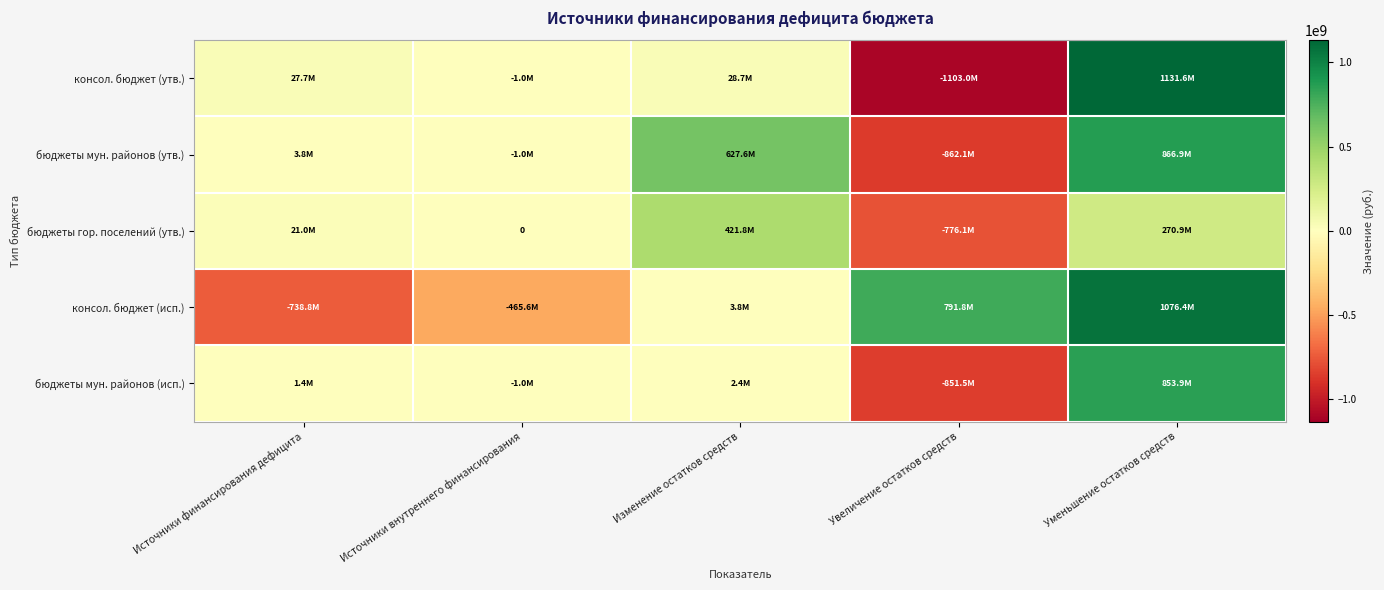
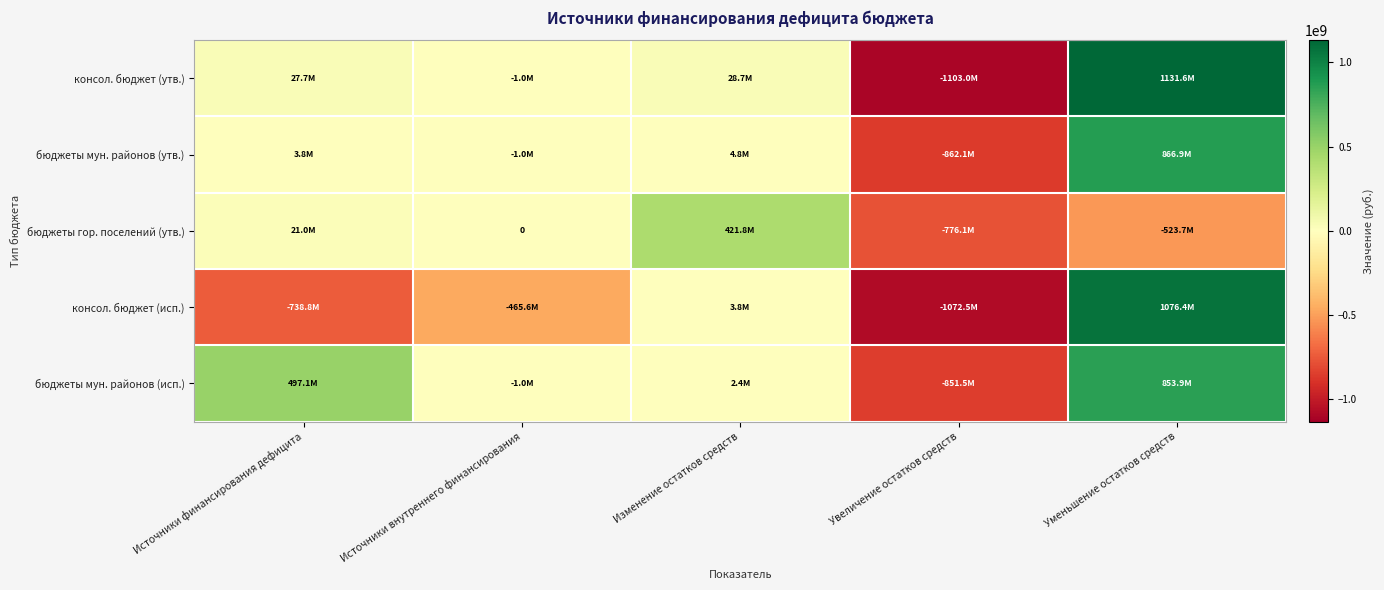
  {
    "консол. бюджет (утв.)": {
      "Источники финансирования дефицита": "27.7M",
      "Источники внутреннего финансирования": "-1.0M",
      "Изменение остатков средств": "28.7M",
      "Увеличение остатков средств": "-1103.0M",
      "Уменьшение остатков средств": "1131.6M"
    },
    "бюджеты мун. районов (утв.)": {
      "Источники финансирования дефицита": "3.8M",
      "Источники внутреннего финансирования": "-1.0M",
-     "Изменение остатков средств": "627.6M",
+     "Изменение остатков средств": "4.8M",
      "Увеличение остатков средств": "-862.1M",
      "Уменьшение остатков средств": "866.9M"
    },
    "бюджеты гор. поселений (утв.)": {
      "Источники финансирования дефицита": "21.0M",
      "Источники внутреннего финансирования": "0",
      "Изменение остатков средств": "421.8M",
      "Увеличение остатков средств": "-776.1M",
-     "Уменьшение остатков средств": "270.9M"
+     "Уменьшение остатков средств": "-523.7M"
    },
    "консол. бюджет (исп.)": {
      "Источники финансирования дефицита": "-738.8M",
      "Источники внутреннего финансирования": "-465.6M",
      "Изменение остатков средств": "3.8M",
-     "Увеличение остатков средств": "791.8M",
+     "Увеличение остатков средств": "-1072.5M",
      "Уменьшение остатков средств": "1076.4M"
    },
    "бюджеты мун. районов (исп.)": {
-     "Источники финансирования дефицита": "1.4M",
+     "Источники финансирования дефицита": "497.1M",
      "Источники внутреннего финансирования": "-1.0M",
      "Изменение остатков средств": "2.4M",
      "Увеличение остатков средств": "-851.5M",
      "Уменьшение остатков средств": "853.9M"
    }
  }
